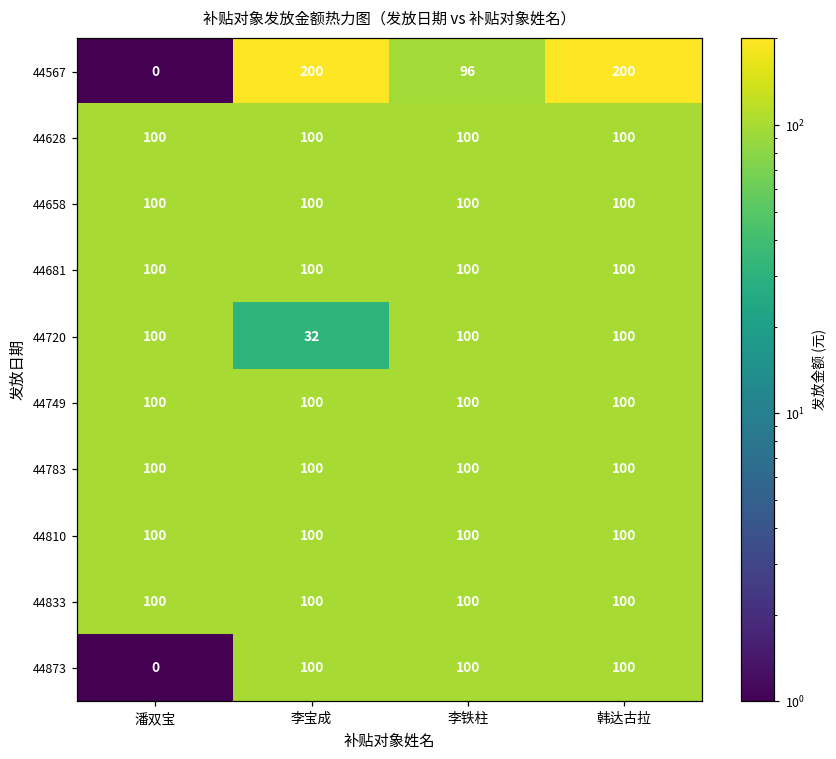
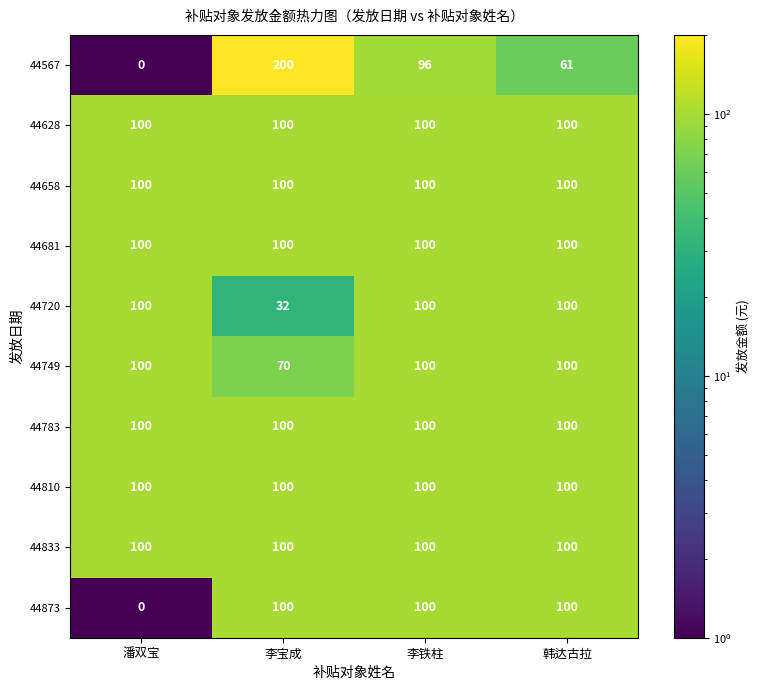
  {
    "44567": {
      "潘双宝": 0,
      "李宝成": 200,
      "李铁柱": 96,
-     "韩达古拉": 200
+     "韩达古拉": 61
    },
    "44628": {
      "潘双宝": 100,
      "李宝成": 100,
      "李铁柱": 100,
      "韩达古拉": 100
    },
    "44658": {
      "潘双宝": 100,
      "李宝成": 100,
      "李铁柱": 100,
      "韩达古拉": 100
    },
    "44681": {
      "潘双宝": 100,
      "李宝成": 100,
      "李铁柱": 100,
      "韩达古拉": 100
    },
    "44720": {
      "潘双宝": 100,
      "李宝成": 32,
      "李铁柱": 100,
      "韩达古拉": 100
    },
    "44749": {
      "潘双宝": 100,
-     "李宝成": 100,
+     "李宝成": 70,
      "李铁柱": 100,
      "韩达古拉": 100
    },
    "44783": {
      "潘双宝": 100,
      "李宝成": 100,
      "李铁柱": 100,
      "韩达古拉": 100
    },
    "44810": {
      "潘双宝": 100,
      "李宝成": 100,
      "李铁柱": 100,
      "韩达古拉": 100
    },
    "44833": {
      "潘双宝": 100,
      "李宝成": 100,
      "李铁柱": 100,
      "韩达古拉": 100
    },
    "44873": {
      "潘双宝": 0,
      "李宝成": 100,
      "李铁柱": 100,
      "韩达古拉": 100
    }
  }
